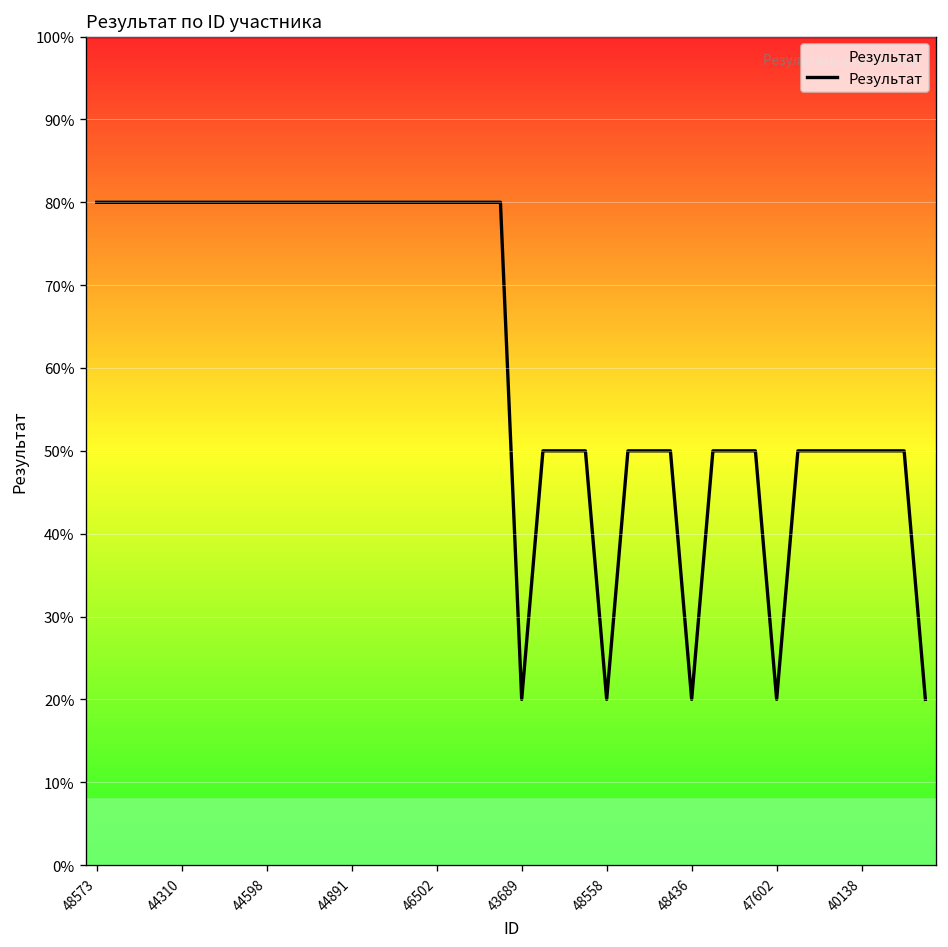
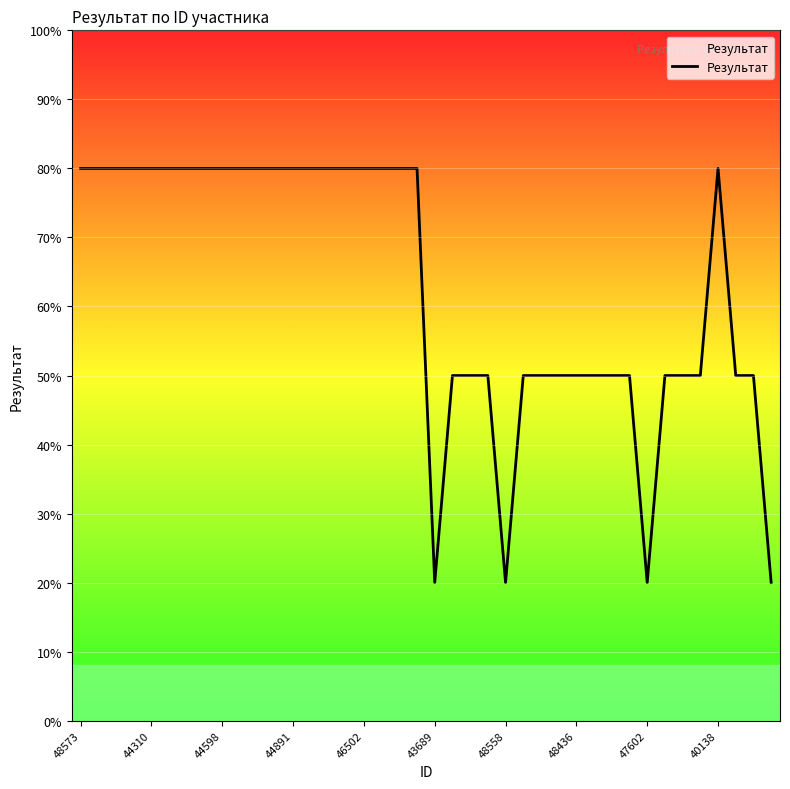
  {
    "48573": "80%",
    "44310": "80%",
    "44598": "80%",
    "44891": "80%",
    "46502": "80%",
    "43689": "20%",
    "48558": "20%",
-   "48436": "20%",
+   "48436": "50%",
    "47602": "20%",
-   "40138": "50%"
+   "40138": "80%"
  }
